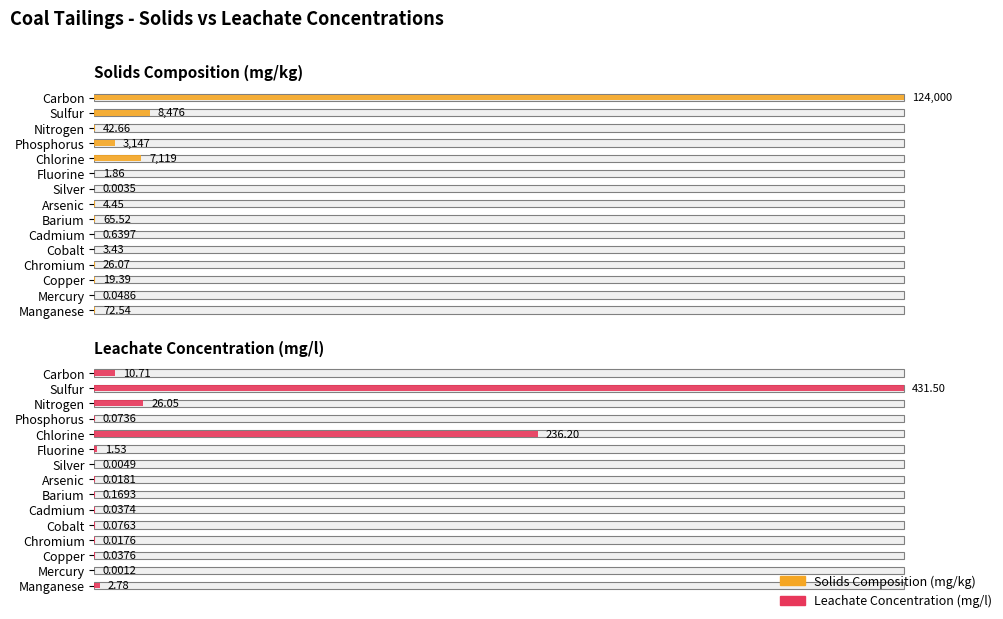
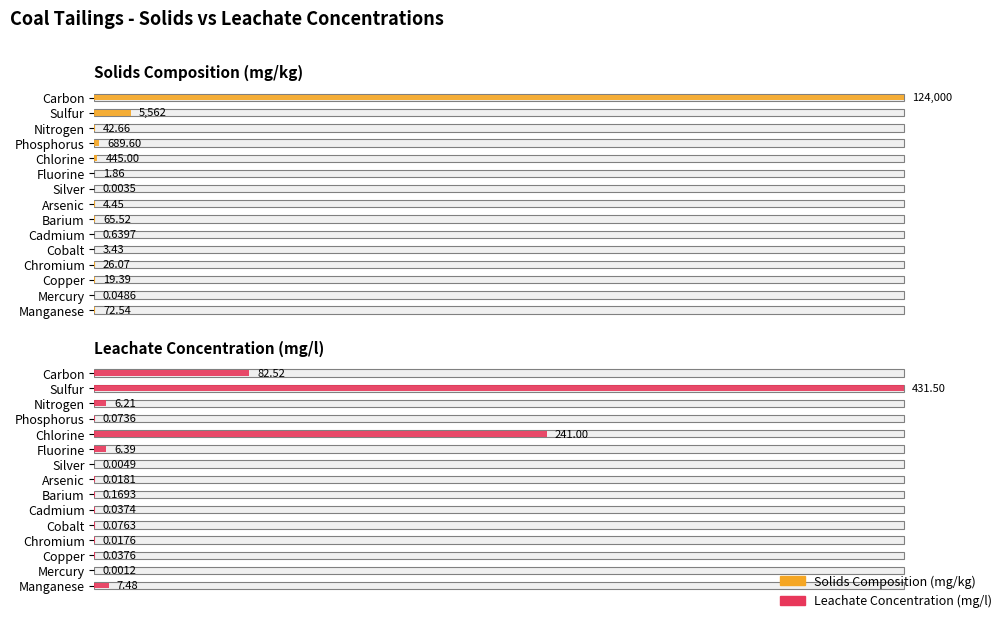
  {
    "Solids Composition (mg/kg)": {
      "Solids Composition (mg/kg)": {
-       "Sulfur": "8,476",
-       "Phosphorus": "3,147",
-       "Chlorine": "7,119"
+       "Sulfur": "5,562",
+       "Phosphorus": "689.60",
+       "Chlorine": "445.00"
      }
    },
    "Leachate Concentration (mg/l)": {
      "Leachate Concentration (mg/l)": {
-       "Carbon": "10.71",
-       "Nitrogen": "26.05",
-       "Chlorine": "236.20",
-       "Fluorine": "1.53",
-       "Manganese": "2.78"
+       "Carbon": "82.52",
+       "Nitrogen": "6.21",
+       "Chlorine": "241.00",
+       "Fluorine": "6.39",
+       "Manganese": "7.48"
      }
    }
  }
